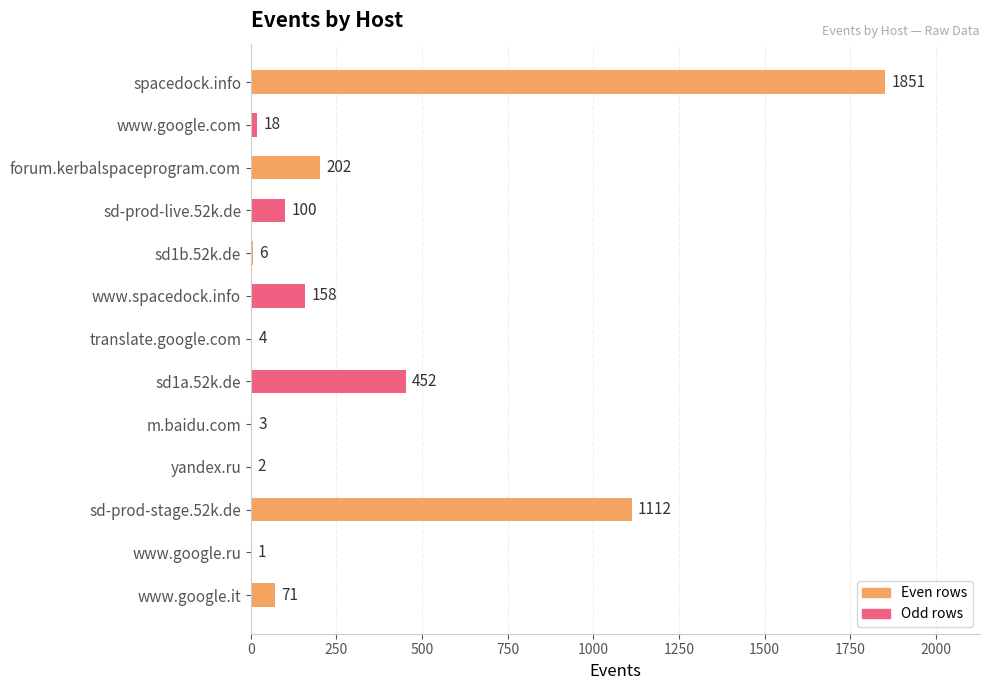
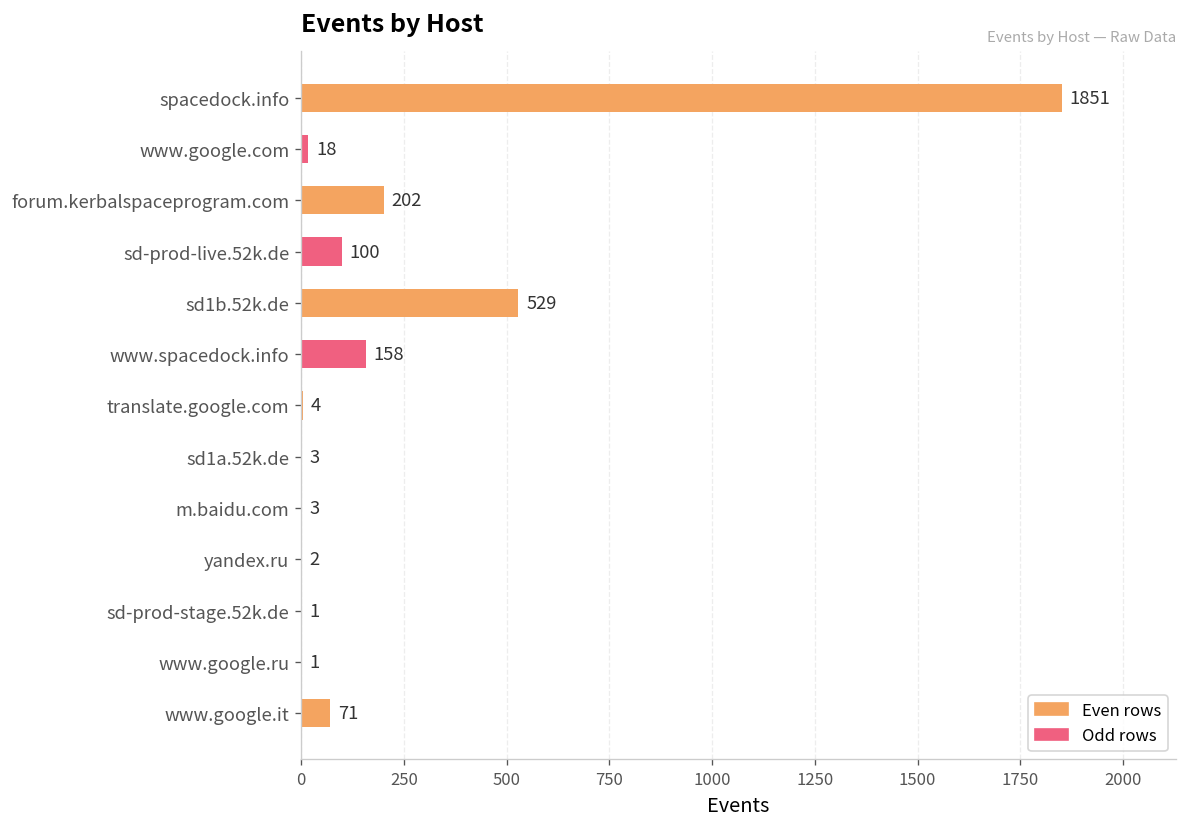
  {
    "spacedock.info": 1851,
    "www.google.com": 18,
    "forum.kerbalspaceprogram.com": 202,
    "sd-prod-live.52k.de": 100,
-   "sd1b.52k.de": 6,
+   "sd1b.52k.de": 529,
    "www.spacedock.info": 158,
    "translate.google.com": 4,
-   "sd1a.52k.de": 452,
+   "sd1a.52k.de": 3,
    "m.baidu.com": 3,
    "yandex.ru": 2,
-   "sd-prod-stage.52k.de": 1112,
+   "sd-prod-stage.52k.de": 1,
    "www.google.ru": 1,
    "www.google.it": 71
  }
